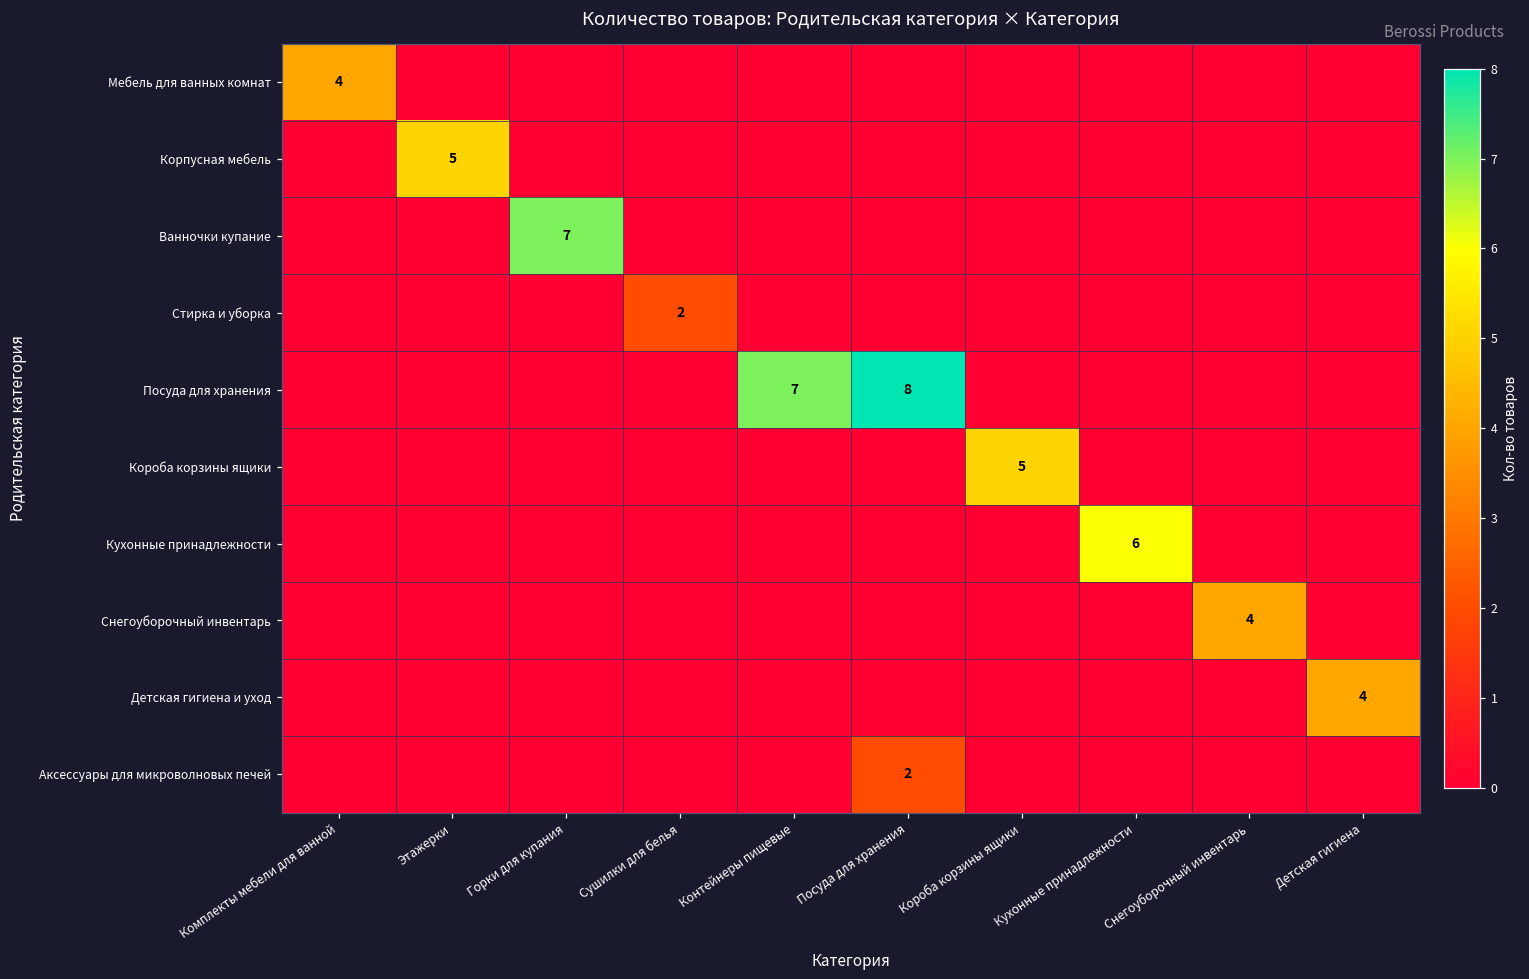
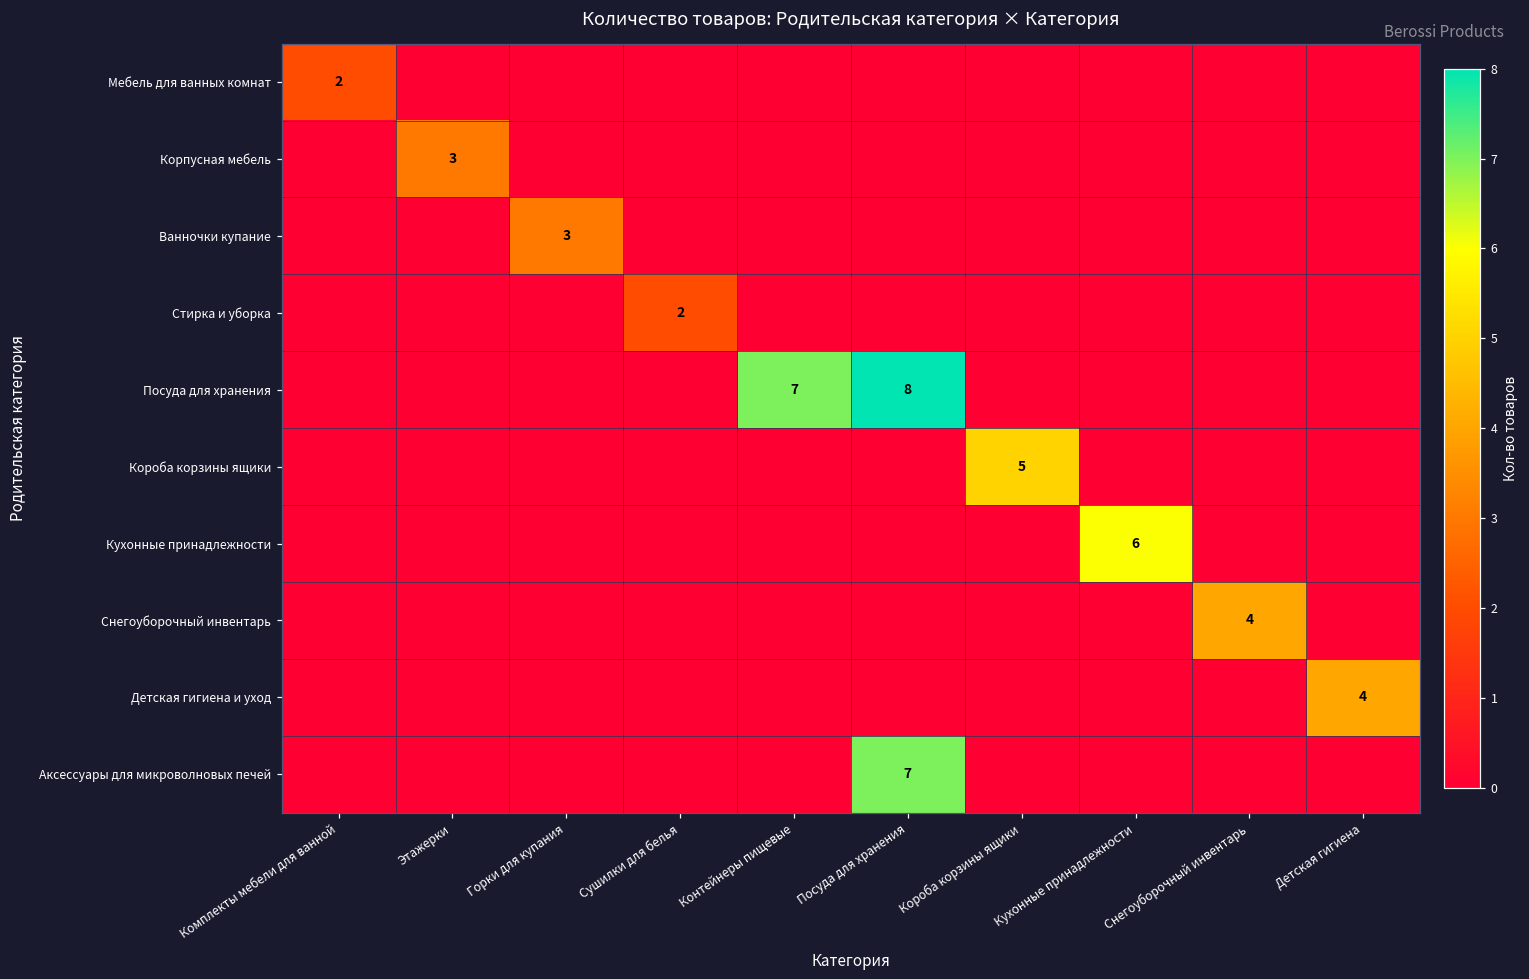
  {
    "Мебель для ванных комнат": {
-     "Комплекты мебели для ванной": 4
+     "Комплекты мебели для ванной": 2
    },
    "Корпусная мебель": {
-     "Этажерки": 5
+     "Этажерки": 3
    },
    "Ванночки купание": {
-     "Горки для купания": 7
+     "Горки для купания": 3
    },
    "Стирка и уборка": {
      "Сушилки для белья": 2
    },
    "Посуда для хранения": {
      "Контейнеры пищевые": 7,
      "Посуда для хранения": 8
    },
    "Короба корзины ящики": {
      "Короба корзины ящики": 5
    },
    "Кухонные принадлежности": {
      "Кухонные принадлежности": 6
    },
    "Снегоуборочный инвентарь": {
      "Снегоуборочный инвентарь": 4
    },
    "Детская гигиена и уход": {
      "Детская гигиена": 4
    },
    "Аксессуары для микроволновых печей": {
-     "Посуда для хранения": 2
+     "Посуда для хранения": 7
    }
  }
